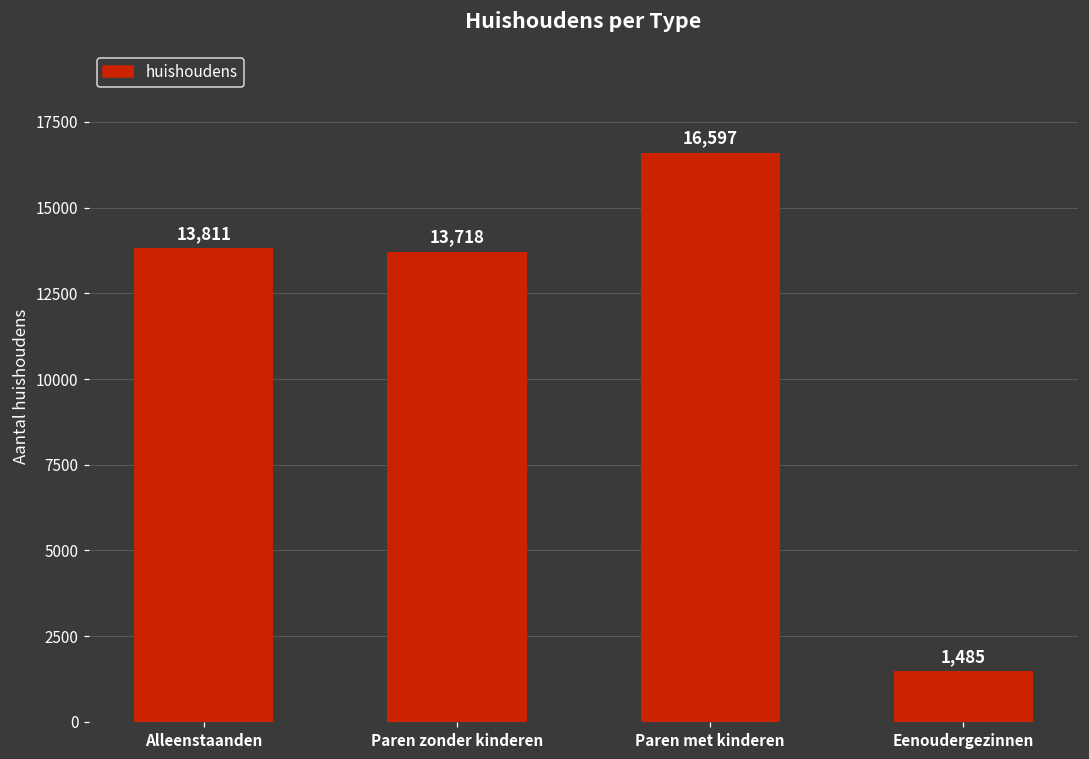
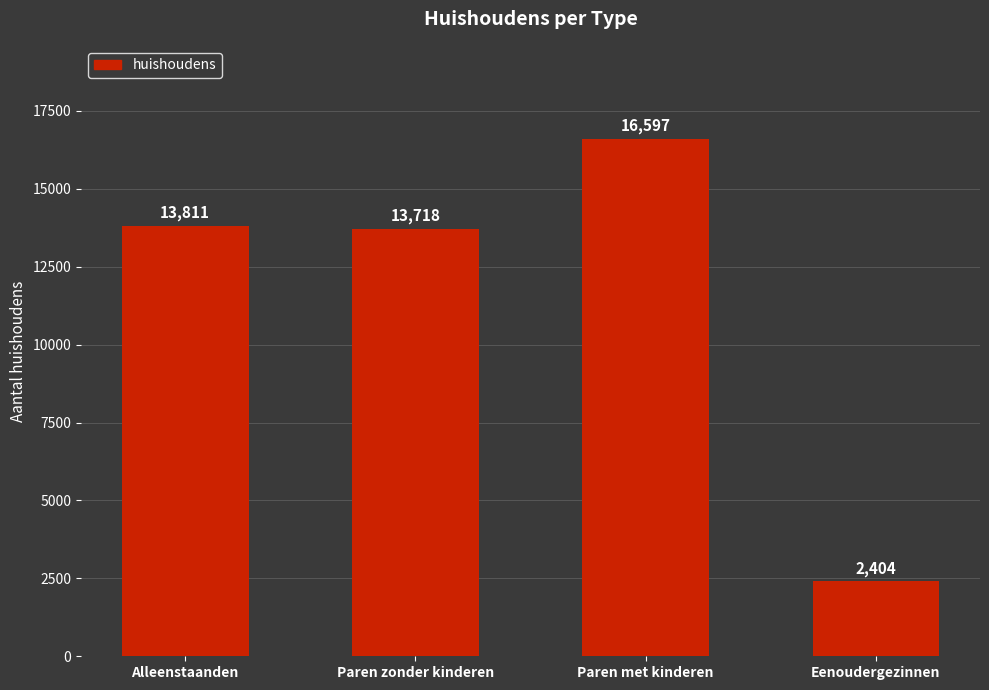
  {
    "Alleenstaanden": "13,811",
    "Paren zonder kinderen": "13,718",
    "Paren met kinderen": "16,597",
-   "Eenoudergezinnen": "1,485"
+   "Eenoudergezinnen": "2,404"
  }
